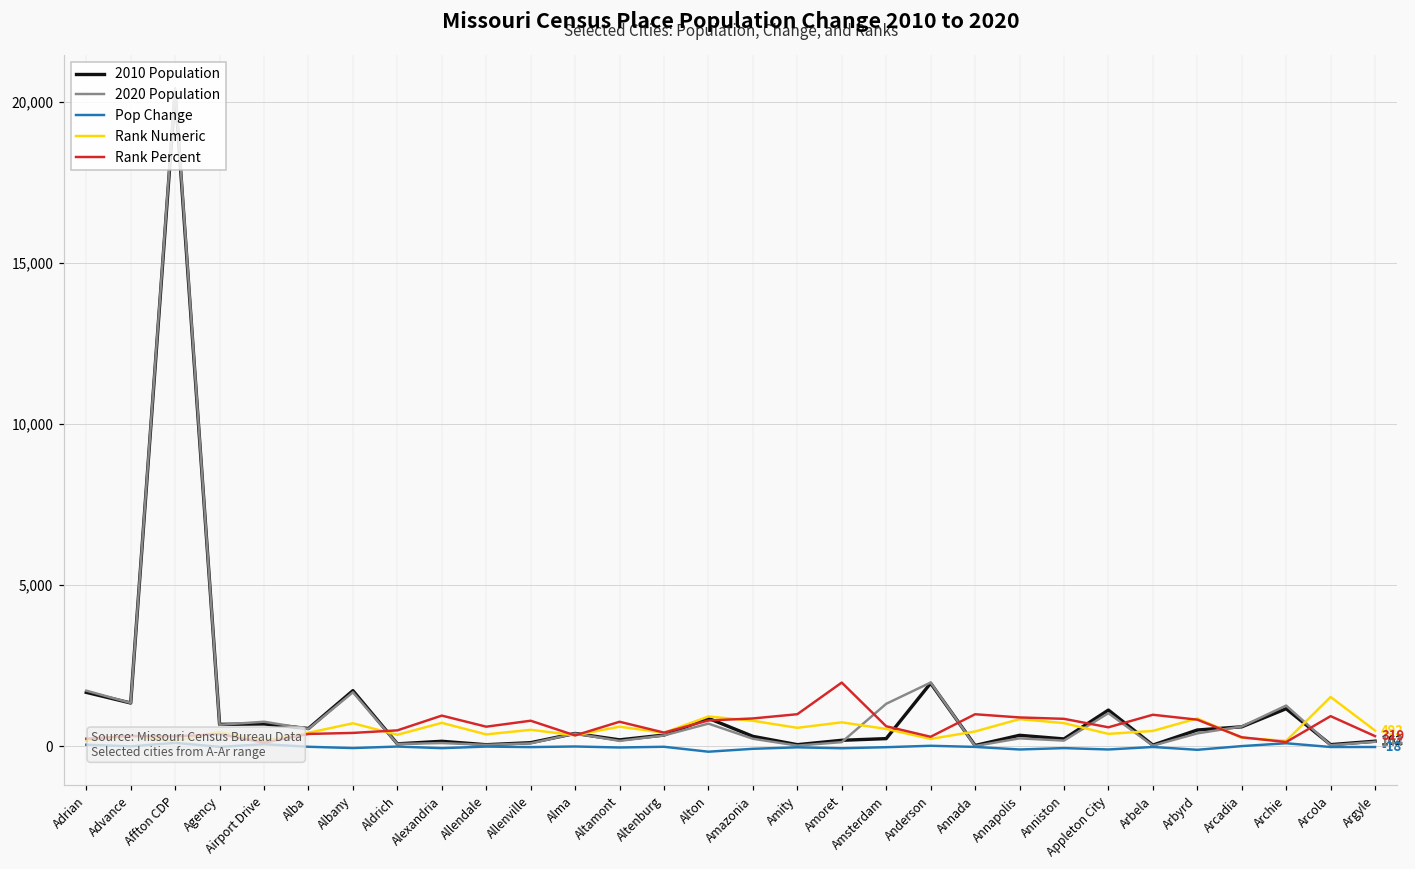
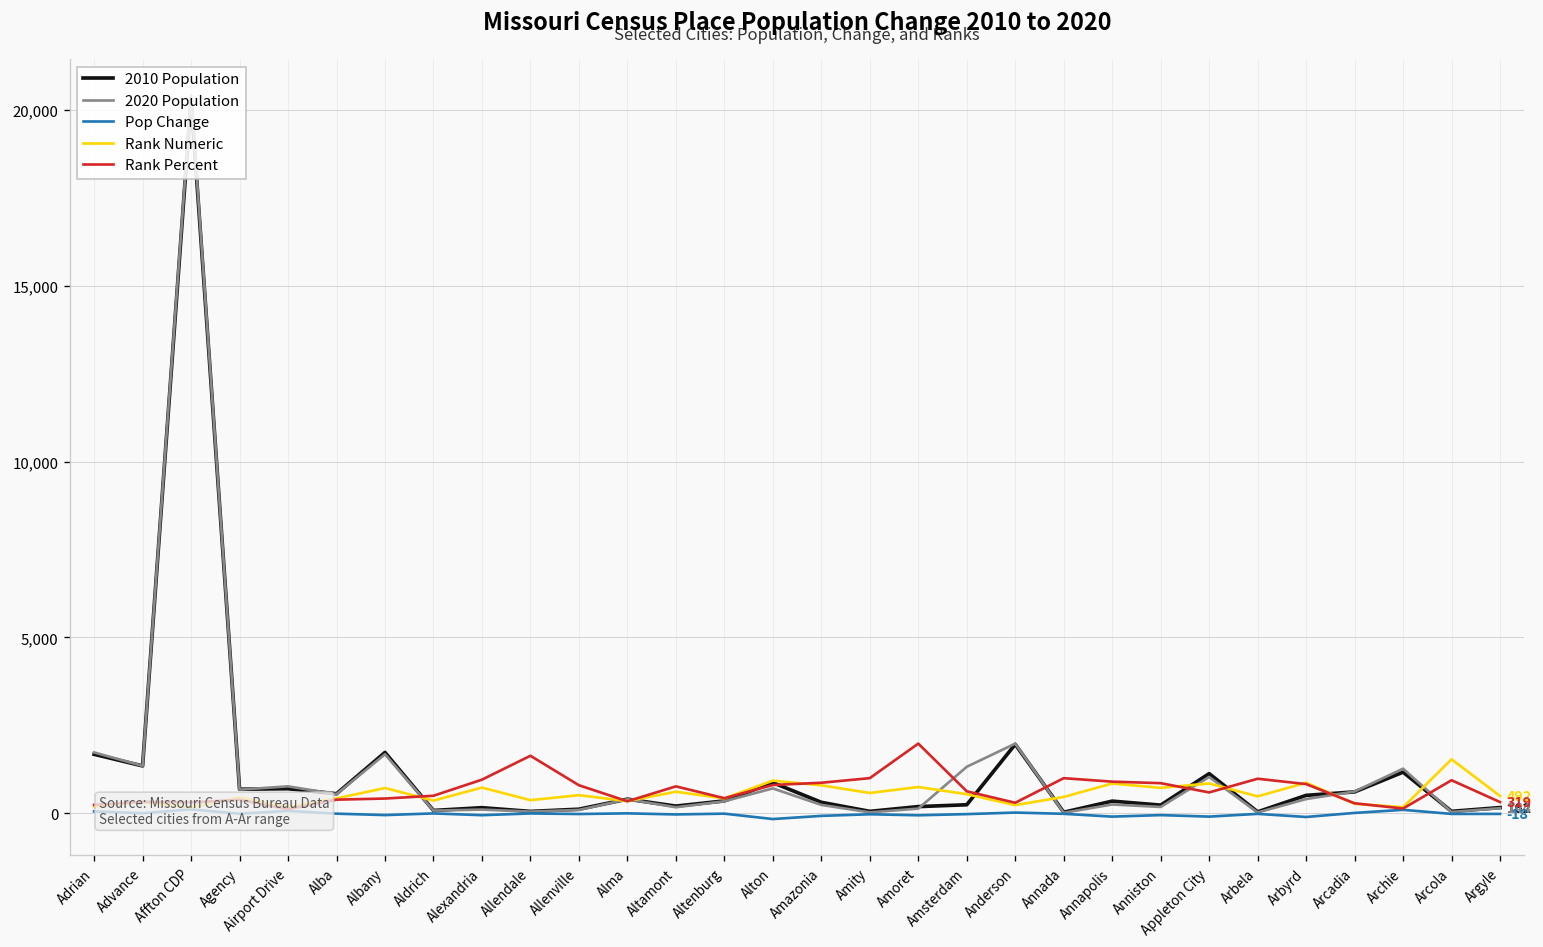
  {
    "2010 Population": {
      "Amsterdam": "200",
      "Annapolis": "300",
      "Appleton City": "1,100",
      "Arbyrd": "500",
      "Archie": "1,200"
    },
    "2020 Population": {
      "Alton": "700",
      "Amsterdam": "1,300",
      "Annapolis": "300",
      "Appleton City": "1,000",
      "Arbyrd": "400",
      "Archie": "1,300"
    },
    "Pop Change": {
      "Adrian": "100",
      "Alba": "0",
      "Albany": "-100",
      "Alexandria": "-100",
      "Allenville": "0",
      "Alma": "0",
      "Altamont": "0",
      "Altenburg": "0",
      "Alton": "-200",
      "Amazonia": "-100",
      "Amoret": "-100",
      "Amsterdam": "0",
      "Anderson": "0",
      "Annapolis": "-100",
      "Anniston": "-100",
      "Appleton City": "-100",
      "Arbyrd": "-100",
      "Arcadia": "0"
    },
    "Rank Numeric": {
      "Albany": "700",
      "Aldrich": "400",
      "Alexandria": "700",
      "Allendale": "400",
      "Allenville": "500",
      "Altamont": "600",
      "Amity": "600",
      "Amoret": "700",
      "Annada": "500",
      "Anniston": "700",
-     "Appleton City": "400",
+     "Appleton City": "800",
      "Arbela": "500",
      "Arcola": "1,500"
    },
    "Rank Percent": {
      "Albany": "400",
      "Aldrich": "500",
      "Alexandria": "1,000",
-     "Allendale": "600",
+     "Allendale": "1,600",
      "Allenville": "800",
      "Altamont": "800",
      "Amity": "1,000",
      "Amoret": "2,000",
      "Annada": "1,000",
      "Anniston": "900",
      "Appleton City": "600",
      "Arbela": "1,000",
      "Arcola": "900"
    }
  }
